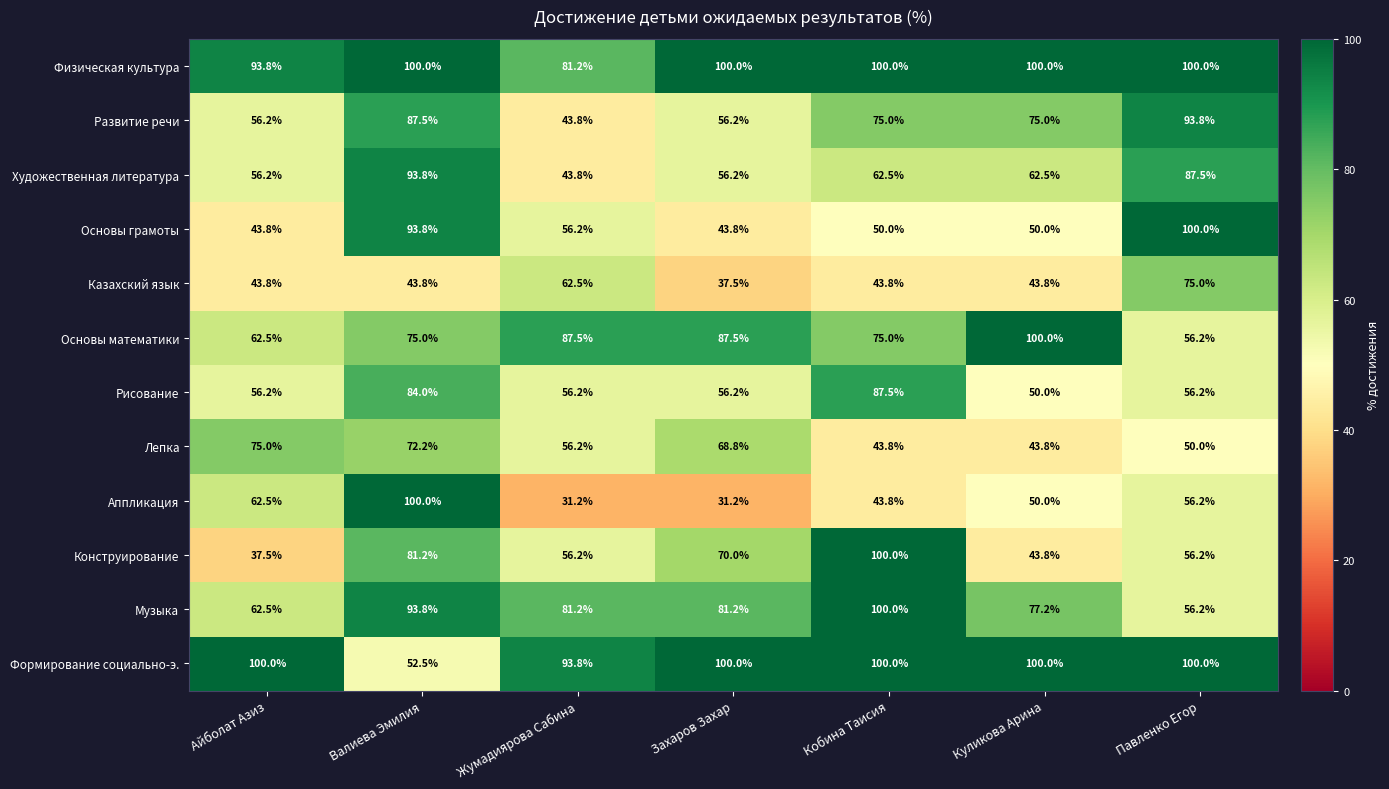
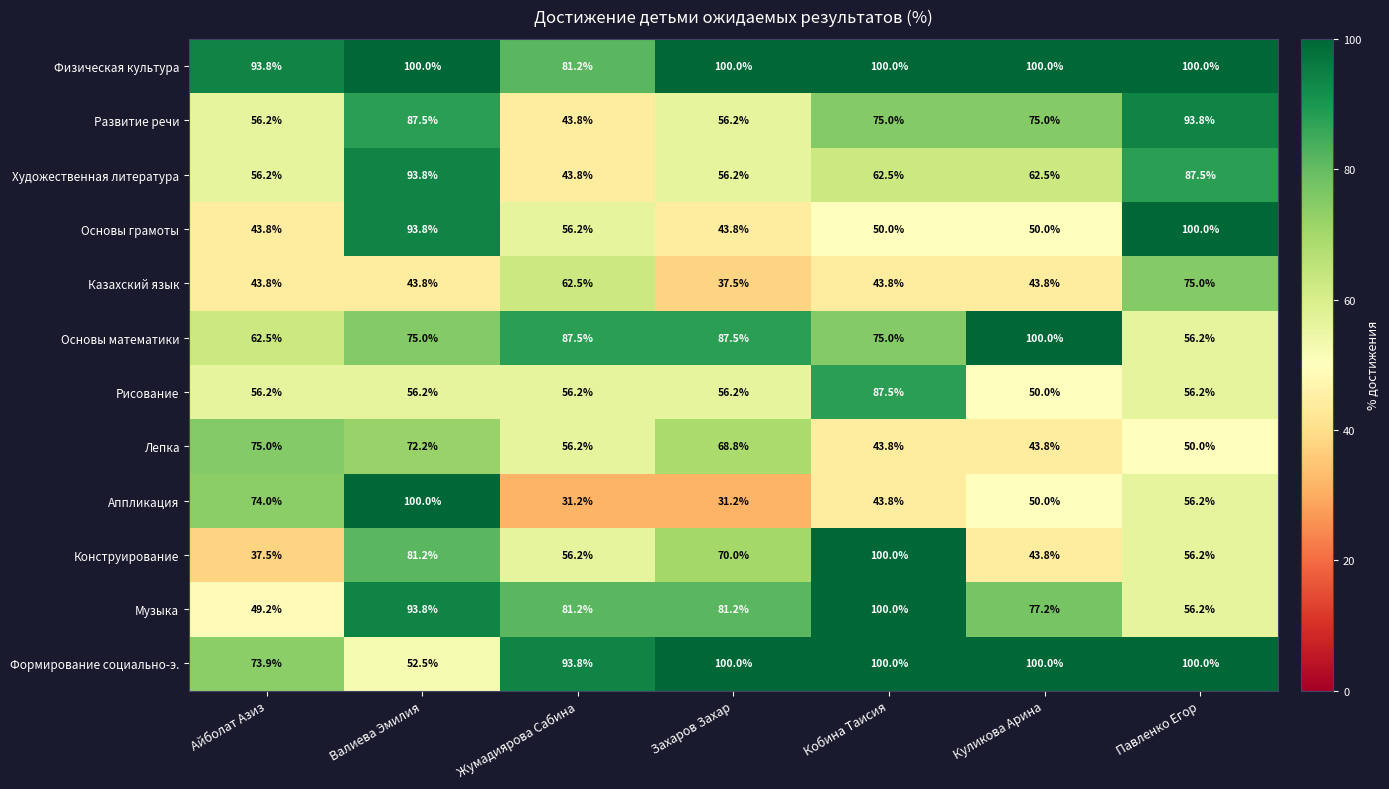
  {
    "Физическая культура": {
      "Айболат Азиз": "93.8%",
      "Валиева Эмилия": "100.0%",
      "Жумадиярова Сабина": "81.2%",
      "Захаров Захар": "100.0%",
      "Кобина Таисия": "100.0%",
      "Куликова Арина": "100.0%",
      "Павленко Егор": "100.0%"
    },
    "Развитие речи": {
      "Айболат Азиз": "56.2%",
      "Валиева Эмилия": "87.5%",
      "Жумадиярова Сабина": "43.8%",
      "Захаров Захар": "56.2%",
      "Кобина Таисия": "75.0%",
      "Куликова Арина": "75.0%",
      "Павленко Егор": "93.8%"
    },
    "Художественная литература": {
      "Айболат Азиз": "56.2%",
      "Валиева Эмилия": "93.8%",
      "Жумадиярова Сабина": "43.8%",
      "Захаров Захар": "56.2%",
      "Кобина Таисия": "62.5%",
      "Куликова Арина": "62.5%",
      "Павленко Егор": "87.5%"
    },
    "Основы грамоты": {
      "Айболат Азиз": "43.8%",
      "Валиева Эмилия": "93.8%",
      "Жумадиярова Сабина": "56.2%",
      "Захаров Захар": "43.8%",
      "Кобина Таисия": "50.0%",
      "Куликова Арина": "50.0%",
      "Павленко Егор": "100.0%"
    },
    "Казахский язык": {
      "Айболат Азиз": "43.8%",
      "Валиева Эмилия": "43.8%",
      "Жумадиярова Сабина": "62.5%",
      "Захаров Захар": "37.5%",
      "Кобина Таисия": "43.8%",
      "Куликова Арина": "43.8%",
      "Павленко Егор": "75.0%"
    },
    "Основы математики": {
      "Айболат Азиз": "62.5%",
      "Валиева Эмилия": "75.0%",
      "Жумадиярова Сабина": "87.5%",
      "Захаров Захар": "87.5%",
      "Кобина Таисия": "75.0%",
      "Куликова Арина": "100.0%",
      "Павленко Егор": "56.2%"
    },
    "Рисование": {
      "Айболат Азиз": "56.2%",
-     "Валиева Эмилия": "84.0%",
+     "Валиева Эмилия": "56.2%",
      "Жумадиярова Сабина": "56.2%",
      "Захаров Захар": "56.2%",
      "Кобина Таисия": "87.5%",
      "Куликова Арина": "50.0%",
      "Павленко Егор": "56.2%"
    },
    "Лепка": {
      "Айболат Азиз": "75.0%",
      "Валиева Эмилия": "72.2%",
      "Жумадиярова Сабина": "56.2%",
      "Захаров Захар": "68.8%",
      "Кобина Таисия": "43.8%",
      "Куликова Арина": "43.8%",
      "Павленко Егор": "50.0%"
    },
    "Аппликация": {
-     "Айболат Азиз": "62.5%",
+     "Айболат Азиз": "74.0%",
      "Валиева Эмилия": "100.0%",
      "Жумадиярова Сабина": "31.2%",
      "Захаров Захар": "31.2%",
      "Кобина Таисия": "43.8%",
      "Куликова Арина": "50.0%",
      "Павленко Егор": "56.2%"
    },
    "Конструирование": {
      "Айболат Азиз": "37.5%",
      "Валиева Эмилия": "81.2%",
      "Жумадиярова Сабина": "56.2%",
      "Захаров Захар": "70.0%",
      "Кобина Таисия": "100.0%",
      "Куликова Арина": "43.8%",
      "Павленко Егор": "56.2%"
    },
    "Музыка": {
-     "Айболат Азиз": "62.5%",
+     "Айболат Азиз": "49.2%",
      "Валиева Эмилия": "93.8%",
      "Жумадиярова Сабина": "81.2%",
      "Захаров Захар": "81.2%",
      "Кобина Таисия": "100.0%",
      "Куликова Арина": "77.2%",
      "Павленко Егор": "56.2%"
    },
    "Формирование социально-э.": {
-     "Айболат Азиз": "100.0%",
+     "Айболат Азиз": "73.9%",
      "Валиева Эмилия": "52.5%",
      "Жумадиярова Сабина": "93.8%",
      "Захаров Захар": "100.0%",
      "Кобина Таисия": "100.0%",
      "Куликова Арина": "100.0%",
      "Павленко Егор": "100.0%"
    }
  }
